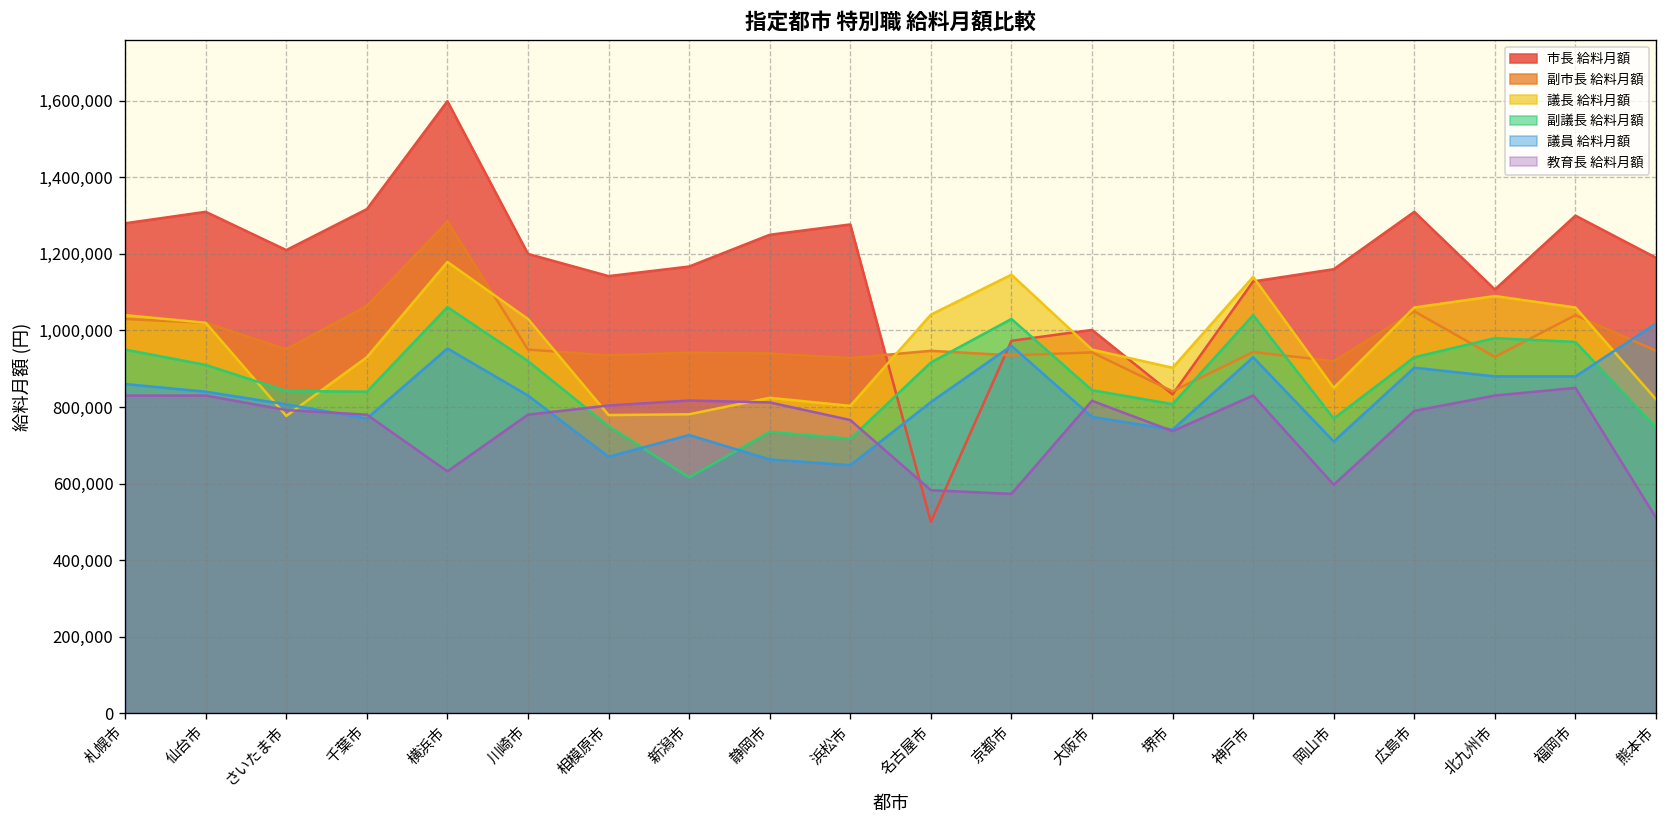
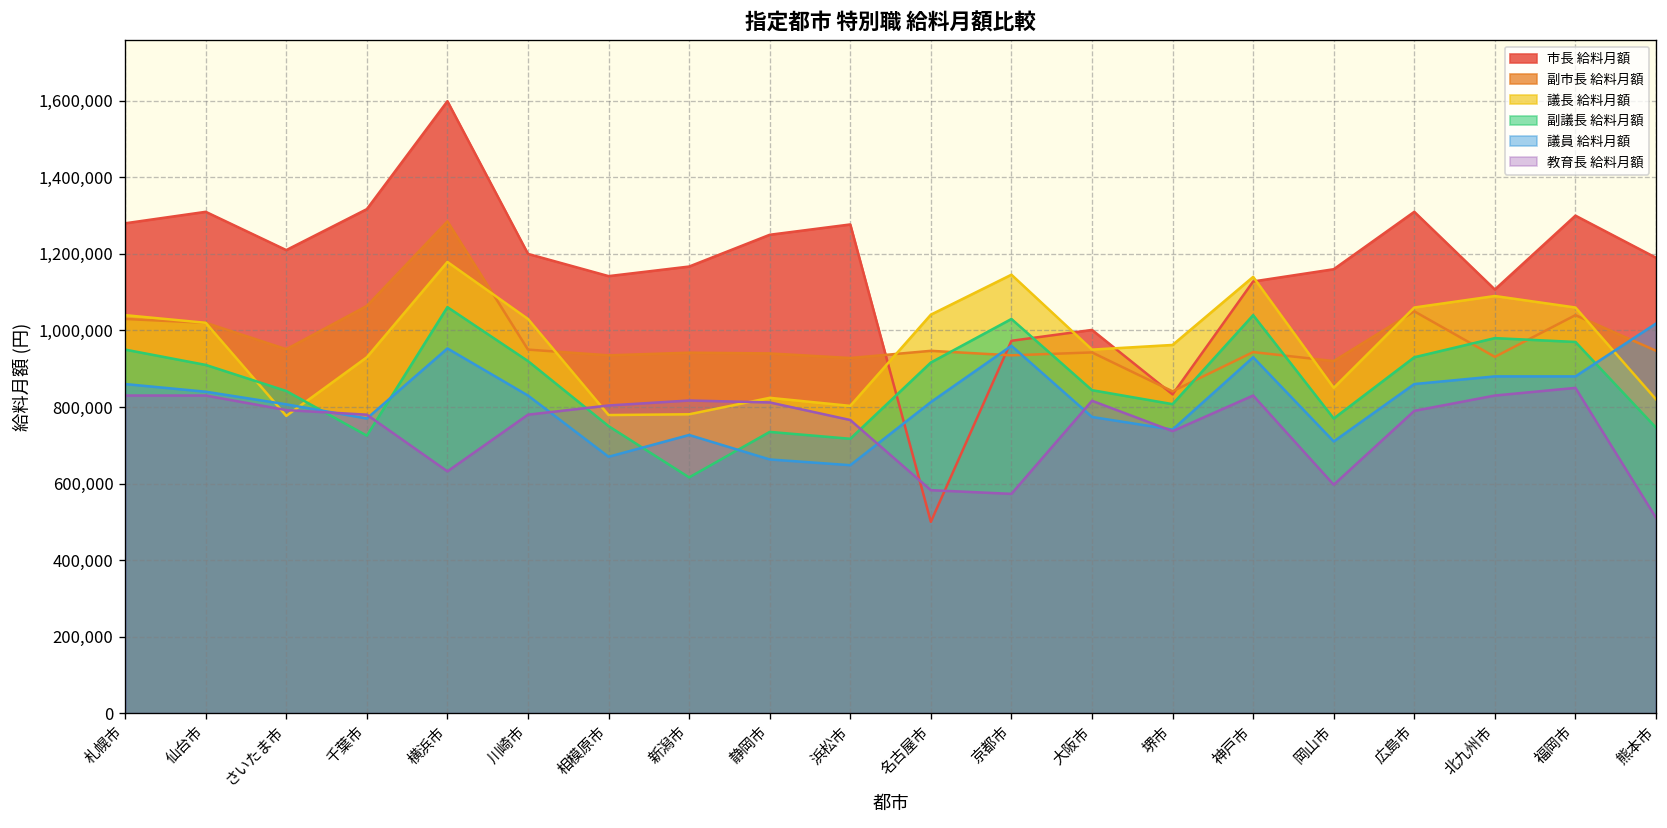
  {
    "議長 給料月額": {
      "札幌市": "1,040,000",
      "さいたま市": "780,000",
      "千葉市": "930,000",
      "横浜市": "1,180,000",
      "川崎市": "1,030,000",
      "相模原市": "780,000",
      "新潟市": "780,000",
      "静岡市": "820,000",
      "浜松市": "800,000",
      "名古屋市": "1,040,000",
      "京都市": "1,150,000",
-     "堺市": "900,000",
+     "堺市": "960,000",
      "神戸市": "1,140,000",
      "岡山市": "850,000",
      "広島市": "1,060,000",
      "北九州市": "1,090,000",
      "福岡市": "1,060,000",
      "熊本市": "820,000"
    },
    "副議長 給料月額": {
      "札幌市": "950,000",
      "仙台市": "910,000",
      "さいたま市": "840,000",
-     "千葉市": "840,000",
+     "千葉市": "730,000",
      "横浜市": "1,060,000",
      "川崎市": "920,000",
      "相模原市": "750,000",
      "新潟市": "620,000",
      "静岡市": "740,000",
      "浜松市": "720,000",
      "名古屋市": "920,000",
      "京都市": "1,030,000",
      "大阪市": "840,000",
      "堺市": "810,000",
      "神戸市": "1,040,000",
      "岡山市": "770,000",
      "広島市": "930,000",
      "北九州市": "980,000",
      "福岡市": "970,000",
      "熊本市": "750,000"
    },
    "議員 給料月額": {
      "札幌市": "860,000",
      "仙台市": "840,000",
      "さいたま市": "810,000",
      "千葉市": "770,000",
      "横浜市": "950,000",
      "川崎市": "830,000",
      "相模原市": "670,000",
      "新潟市": "730,000",
      "静岡市": "660,000",
      "浜松市": "650,000",
      "名古屋市": "810,000",
      "京都市": "960,000",
      "大阪市": "770,000",
      "神戸市": "930,000",
      "岡山市": "710,000",
-     "広島市": "900,000",
+     "広島市": "860,000",
      "北九州市": "880,000",
      "福岡市": "880,000",
      "熊本市": "1,020,000"
    },
    "教育長 給料月額": {
      "札幌市": "830,000",
      "仙台市": "830,000",
      "さいたま市": "790,000",
      "千葉市": "780,000",
      "横浜市": "630,000",
      "川崎市": "780,000",
      "相模原市": "800,000",
      "新潟市": "820,000",
      "静岡市": "810,000",
      "浜松市": "770,000",
      "名古屋市": "580,000",
      "京都市": "570,000",
      "大阪市": "820,000",
      "神戸市": "830,000",
      "岡山市": "600,000",
      "広島市": "790,000",
      "北九州市": "830,000",
      "福岡市": "850,000",
      "熊本市": "510,000"
    }
  }
